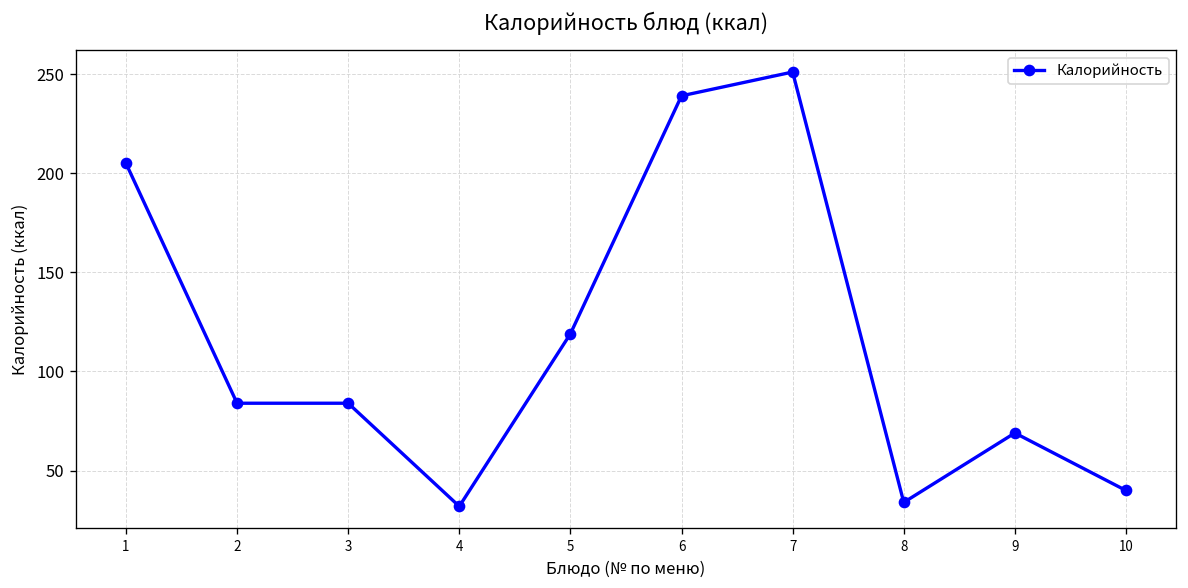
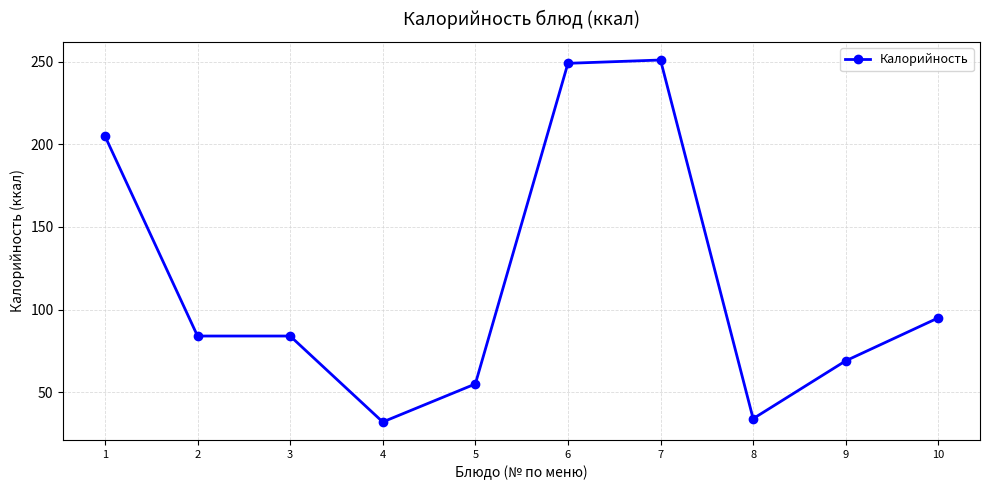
  {
    "1": 205,
    "2": 84,
    "3": 84,
    "4": 32,
-   "5": 119,
-   "6": 239,
+   "5": 55,
+   "6": 249,
    "7": 251,
    "8": 34,
    "9": 69,
-   "10": 40
+   "10": 95
  }
